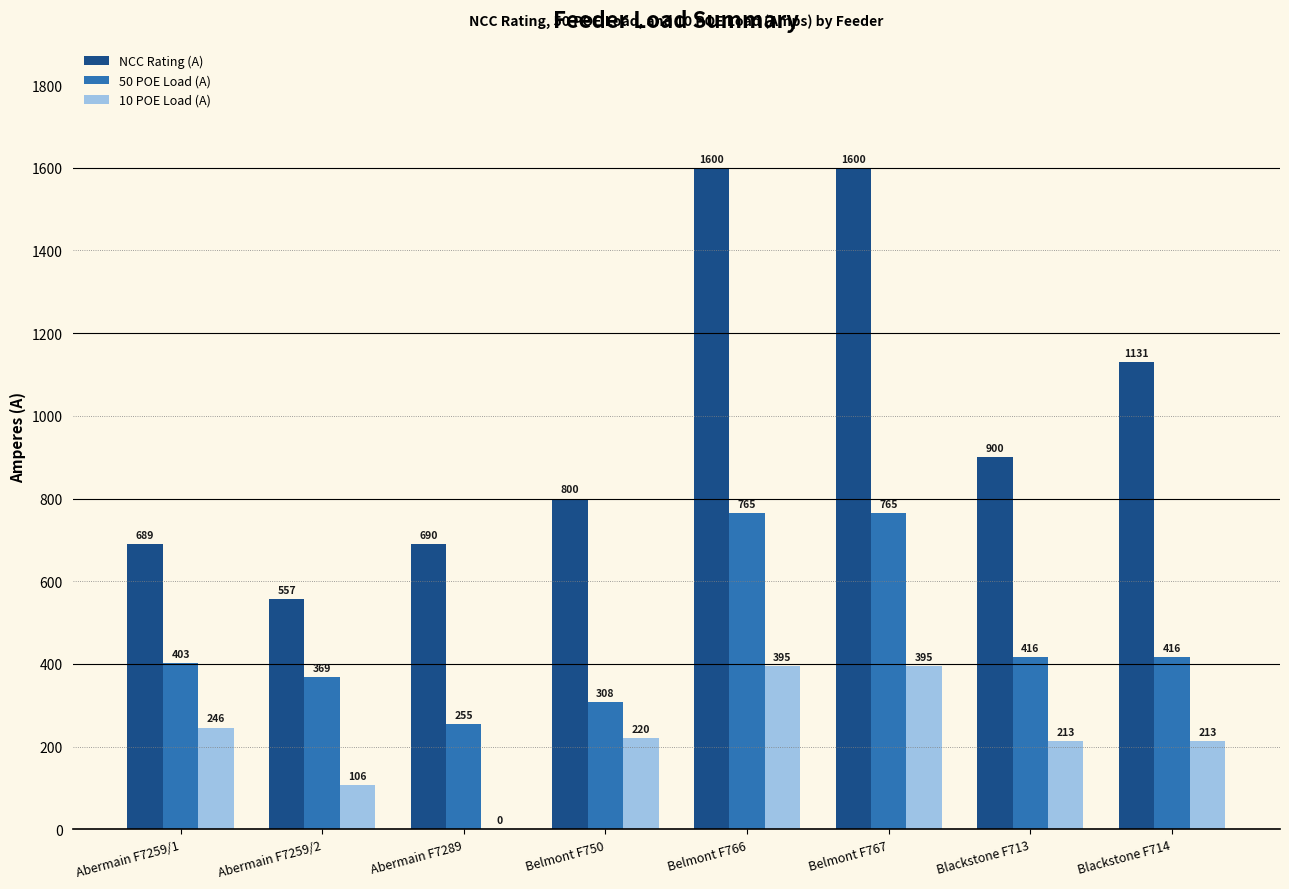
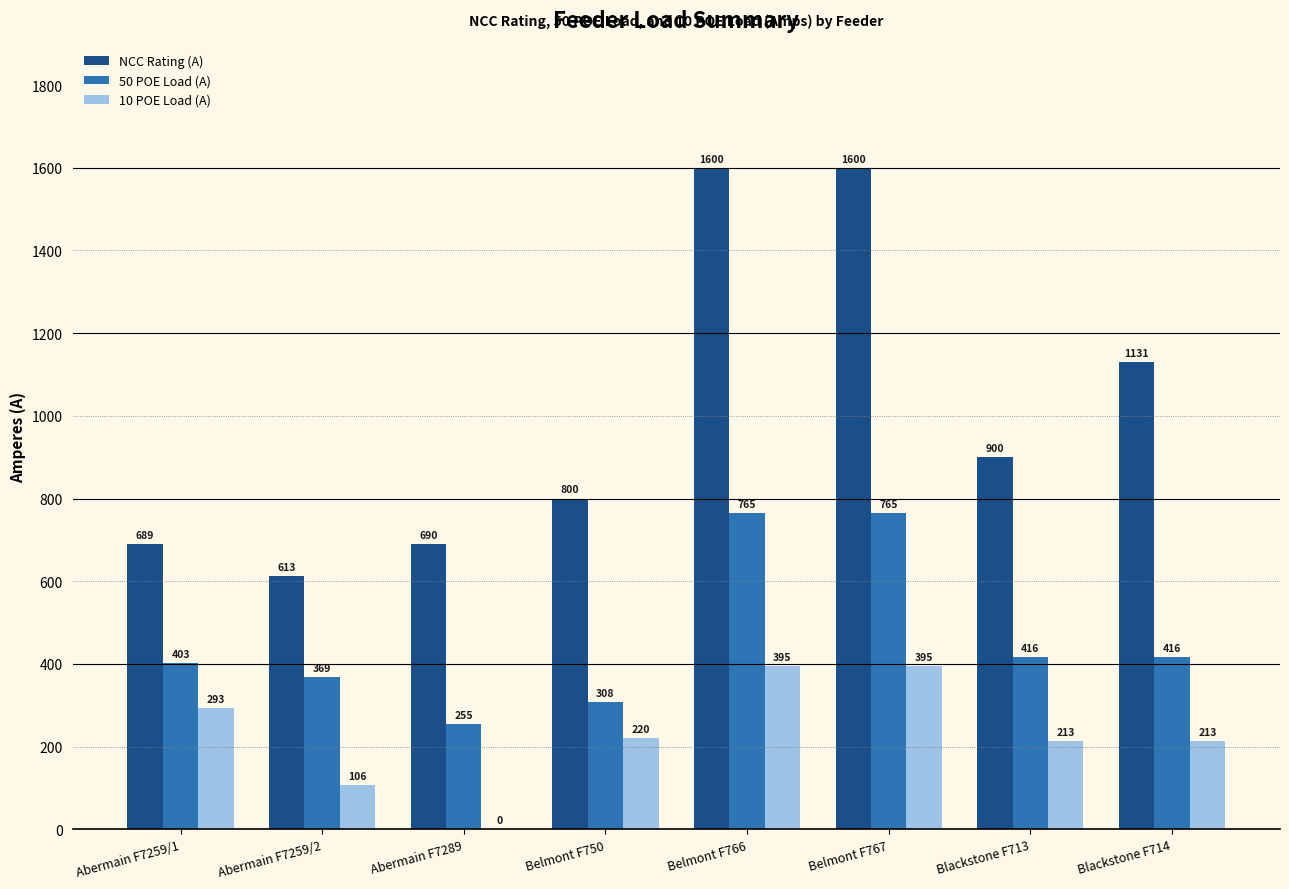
  {
    "NCC Rating (A)": {
      "Abermain F7259/1": 689,
-     "Abermain F7259/2": 557,
+     "Abermain F7259/2": 613,
      "Abermain F7289": 690,
      "Belmont F750": 800,
      "Belmont F766": 1600,
      "Belmont F767": 1600,
      "Blackstone F713": 900,
      "Blackstone F714": 1131
    },
    "50 POE Load (A)": {
      "Abermain F7259/1": 403,
      "Abermain F7259/2": 369,
      "Abermain F7289": 255,
      "Belmont F750": 308,
      "Belmont F766": 765,
      "Belmont F767": 765,
      "Blackstone F713": 416,
      "Blackstone F714": 416
    },
    "10 POE Load (A)": {
-     "Abermain F7259/1": 246,
+     "Abermain F7259/1": 293,
      "Abermain F7259/2": 106,
      "Abermain F7289": 0,
      "Belmont F750": 220,
      "Belmont F766": 395,
      "Belmont F767": 395,
      "Blackstone F713": 213,
      "Blackstone F714": 213
    }
  }
